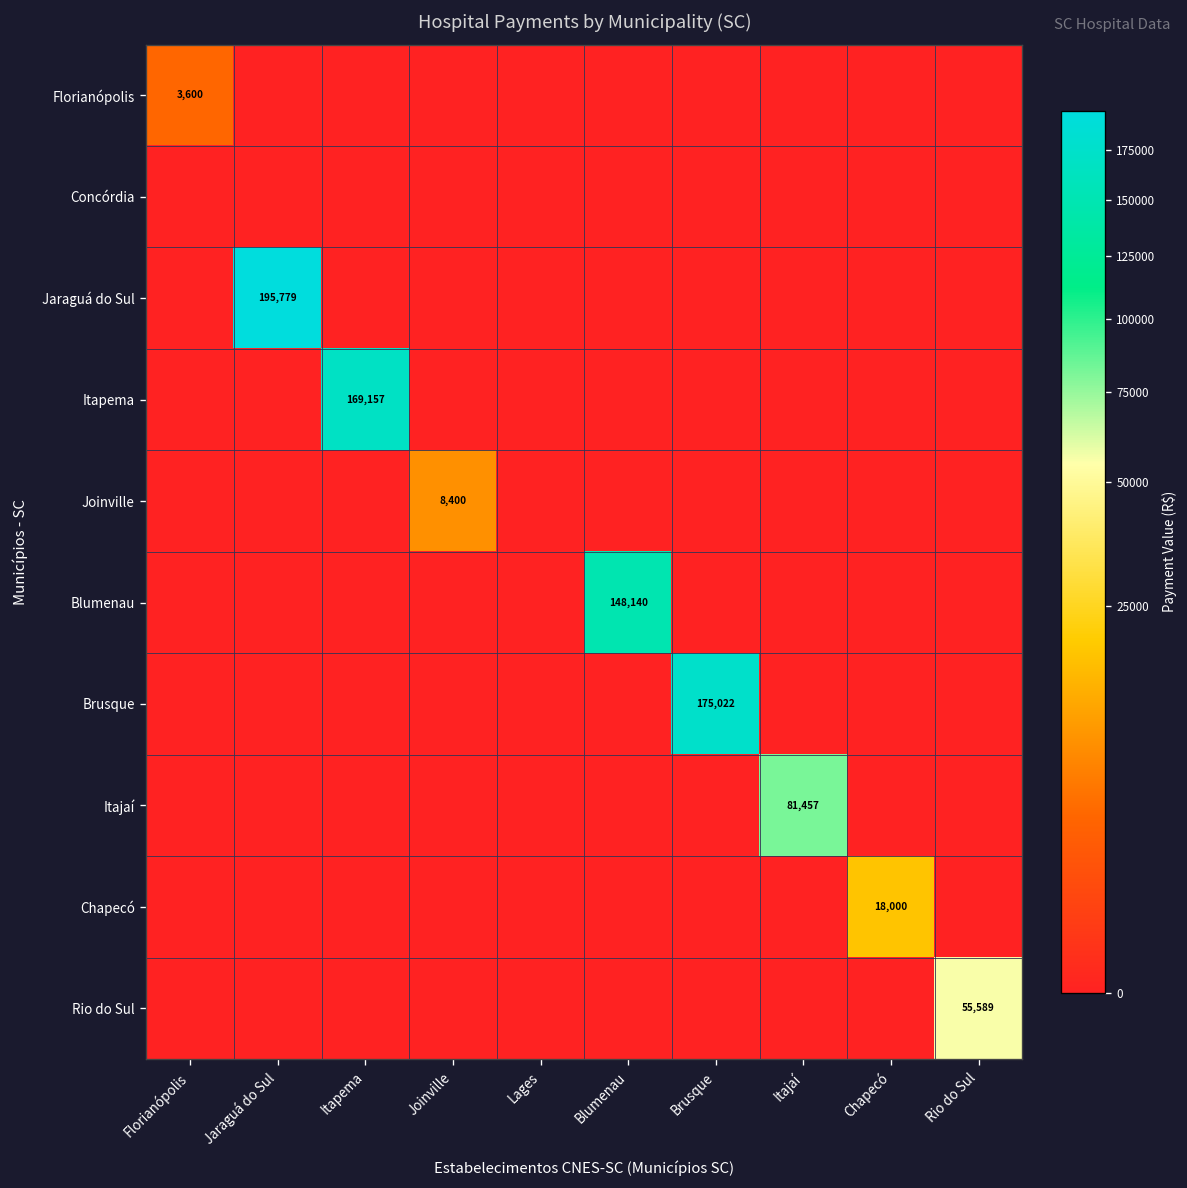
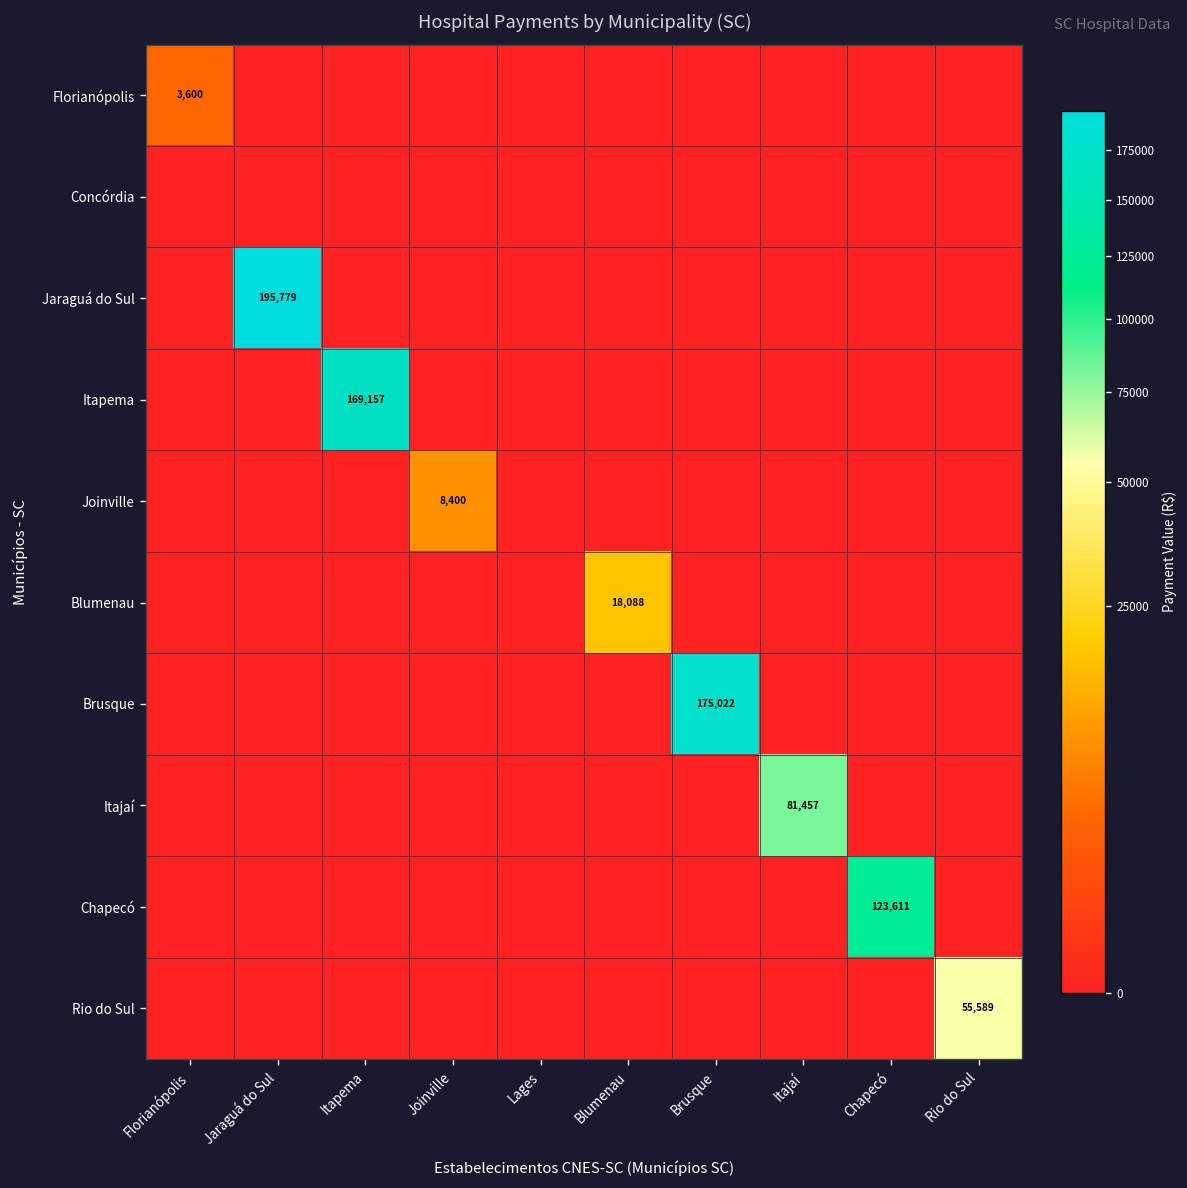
  {
    "Florianópolis": {
      "Florianópolis": "3,600"
    },
    "Jaraguá do Sul": {
      "Jaraguá do Sul": "195,779"
    },
    "Itapema": {
      "Itapema": "169,157"
    },
    "Joinville": {
      "Joinville": "8,400"
    },
    "Blumenau": {
-     "Blumenau": "148,140"
+     "Blumenau": "18,088"
    },
    "Brusque": {
      "Brusque": "175,022"
    },
    "Itajaí": {
      "Itajaí": "81,457"
    },
    "Chapecó": {
-     "Chapecó": "18,000"
+     "Chapecó": "123,611"
    },
    "Rio do Sul": {
      "Rio do Sul": "55,589"
    }
  }
